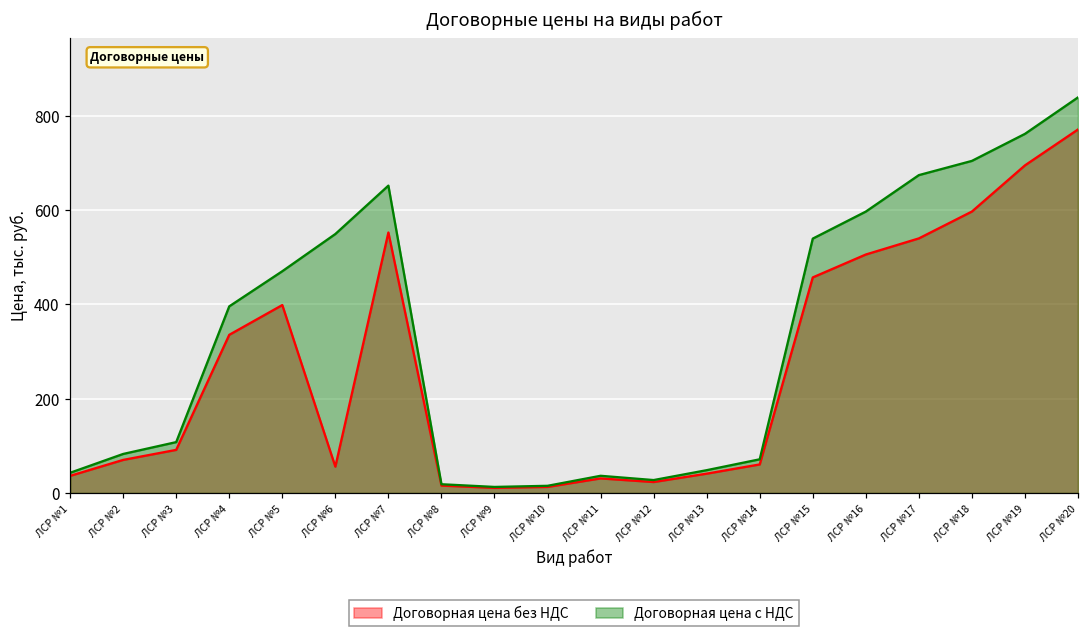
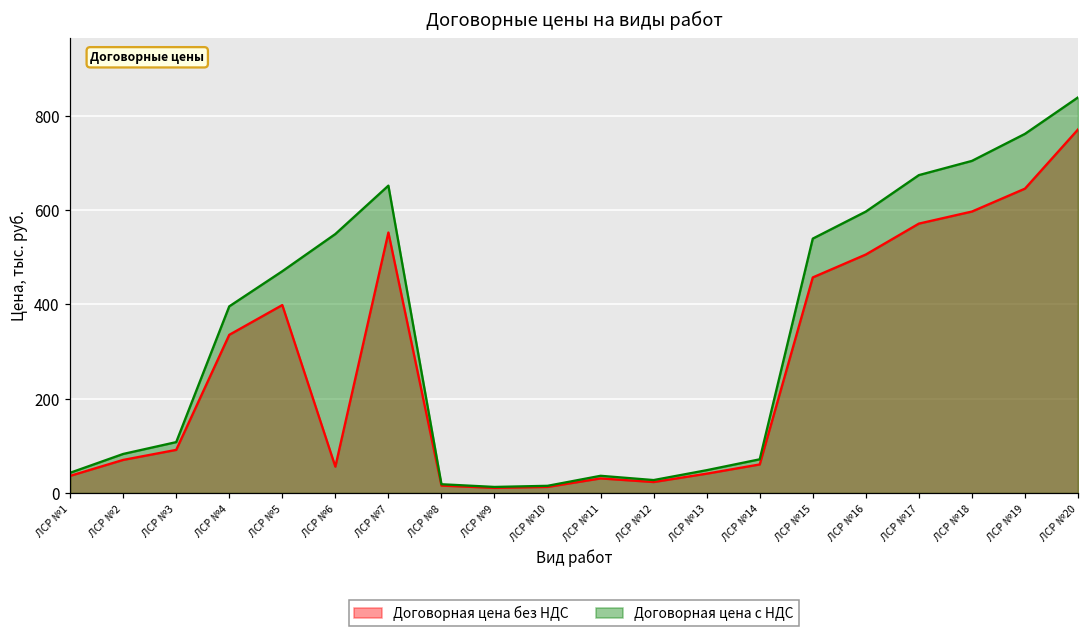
  {
    "Договорная цена без НДС": {
      "ЛСР №1": 40,
      "ЛСР №2": 70,
      "ЛСР №3": 90,
      "ЛСР №4": 340,
      "ЛСР №5": 400,
      "ЛСР №6": 60,
      "ЛСР №7": 550,
      "ЛСР №13": 40,
      "ЛСР №14": 60,
      "ЛСР №15": 460,
      "ЛСР №16": 510,
-     "ЛСР №17": 540,
+     "ЛСР №17": 570,
      "ЛСР №18": 600,
-     "ЛСР №19": 700,
+     "ЛСР №19": 650,
      "ЛСР №20": 770
    },
    "Договорная цена с НДС": {
      "ЛСР №1": 40,
      "ЛСР №2": 80,
      "ЛСР №3": 110,
      "ЛСР №4": 400,
      "ЛСР №5": 470,
      "ЛСР №6": 550,
      "ЛСР №7": 650,
      "ЛСР №13": 50,
      "ЛСР №14": 70,
      "ЛСР №15": 540,
      "ЛСР №16": 600,
      "ЛСР №17": 670,
      "ЛСР №18": 700,
      "ЛСР №19": 760,
      "ЛСР №20": 840
    }
  }
